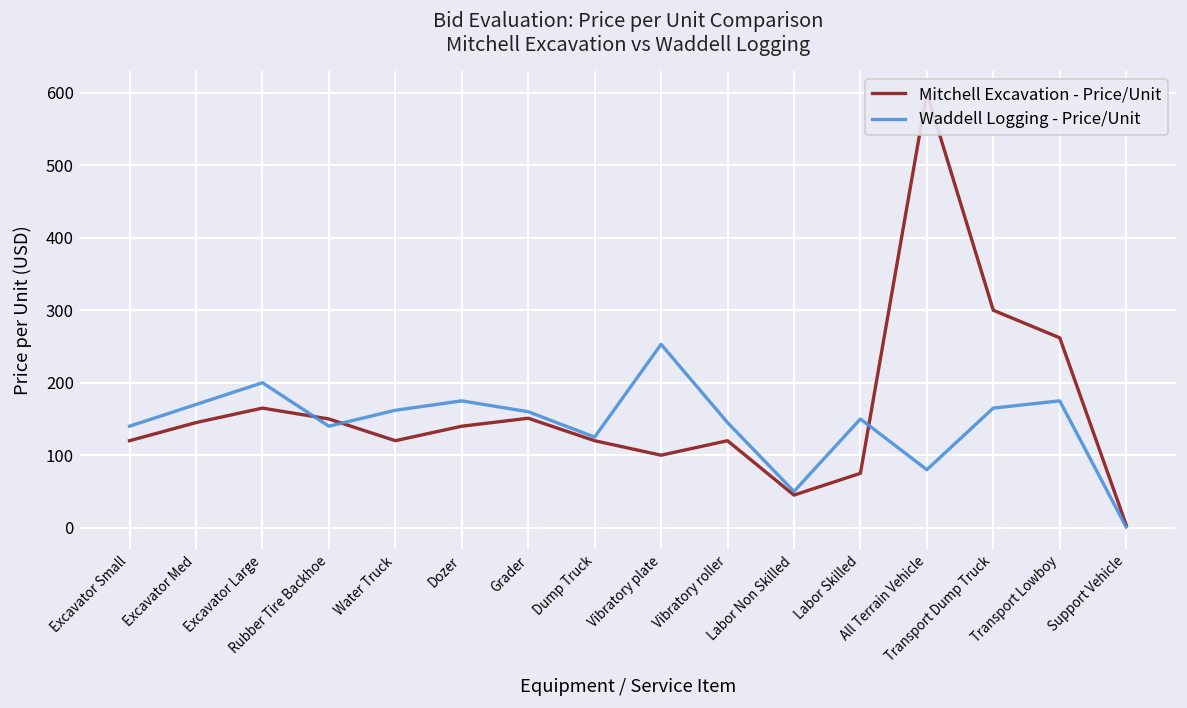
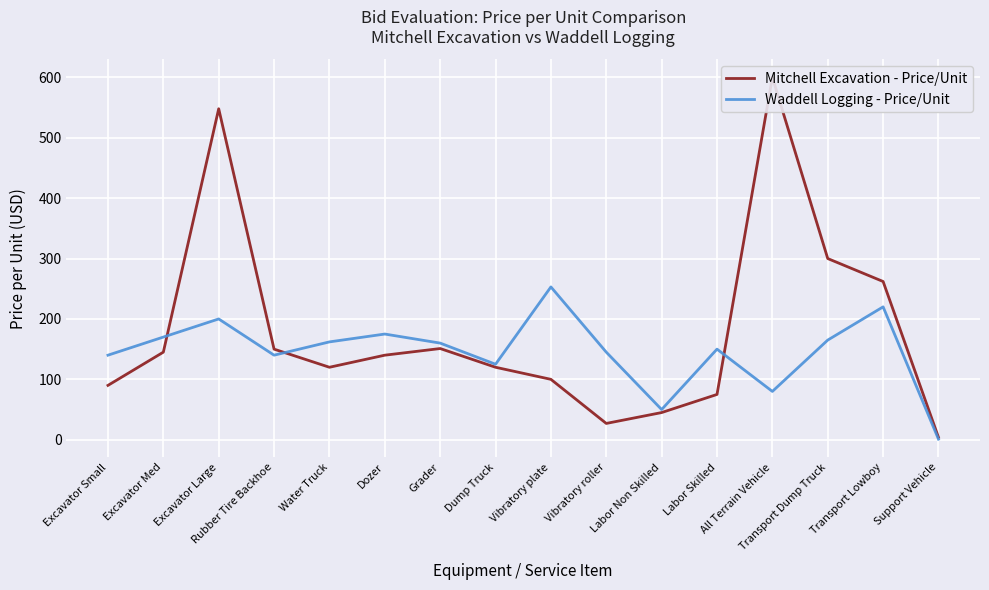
  {
    "Mitchell Excavation - Price/Unit": {
-     "Excavator Small": 120,
+     "Excavator Small": 90,
      "Excavator Med": 150,
-     "Excavator Large": 170,
+     "Excavator Large": 550,
      "Rubber Tire Backhoe": 150,
      "Water Truck": 120,
      "Dozer": 140,
      "Grader": 150,
      "Dump Truck": 120,
      "Vibratory plate": 100,
-     "Vibratory roller": 120,
+     "Vibratory roller": 30,
      "Labor Non Skilled": 50,
      "Labor Skilled": 80,
      "Transport Dump Truck": 300,
      "Transport Lowboy": 260
    },
    "Waddell Logging - Price/Unit": {
      "Excavator Small": 140,
      "Excavator Med": 170,
      "Excavator Large": 200,
      "Rubber Tire Backhoe": 140,
      "Water Truck": 160,
      "Dozer": 180,
      "Grader": 160,
      "Dump Truck": 130,
      "Vibratory plate": 250,
      "Vibratory roller": 150,
      "Labor Non Skilled": 50,
      "Labor Skilled": 150,
      "All Terrain Vehicle": 80,
      "Transport Dump Truck": 170,
-     "Transport Lowboy": 180
+     "Transport Lowboy": 220
    }
  }
